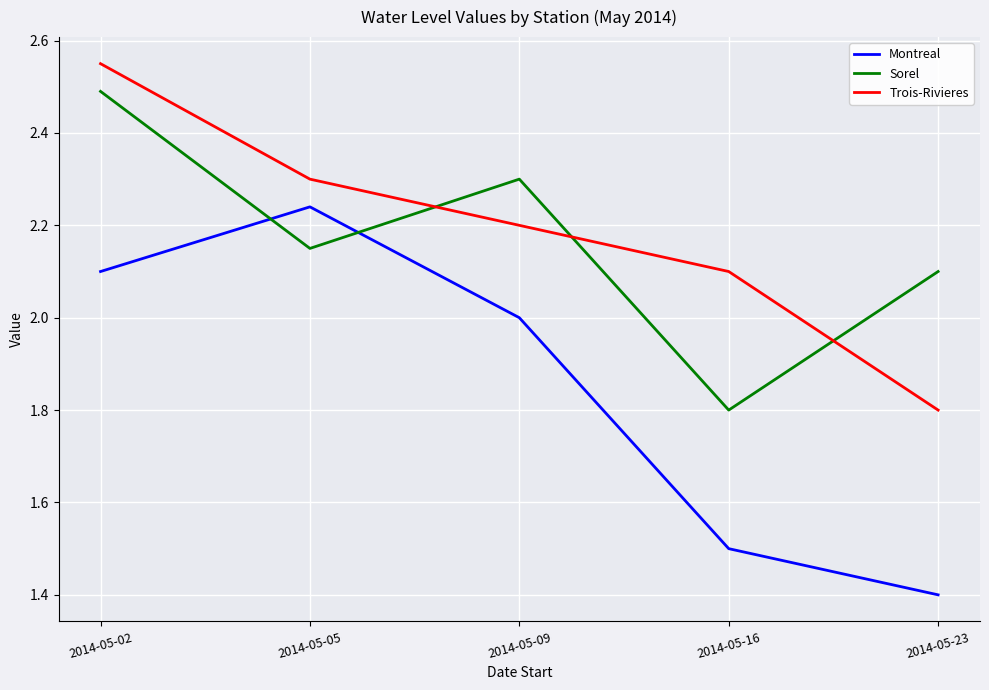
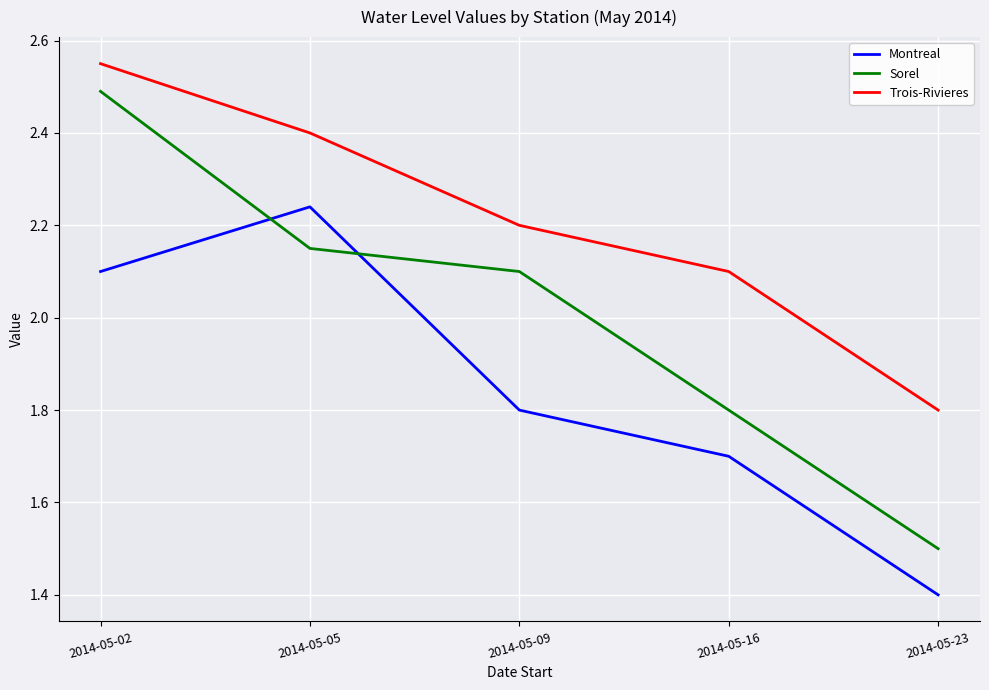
  {
    "Montreal": {
      "2014-05-02": 2.1,
      "2014-05-05": 2.24,
-     "2014-05-09": 2.0,
-     "2014-05-16": 1.5,
+     "2014-05-09": 1.8,
+     "2014-05-16": 1.7,
      "2014-05-23": 1.4
    },
    "Sorel": {
      "2014-05-02": 2.49,
      "2014-05-05": 2.15,
-     "2014-05-09": 2.3,
+     "2014-05-09": 2.1,
      "2014-05-16": 1.8,
-     "2014-05-23": 2.1
+     "2014-05-23": 1.5
    },
    "Trois-Rivieres": {
      "2014-05-02": 2.55,
-     "2014-05-05": 2.3,
+     "2014-05-05": 2.4,
      "2014-05-09": 2.2,
      "2014-05-16": 2.1,
      "2014-05-23": 1.8
    }
  }
